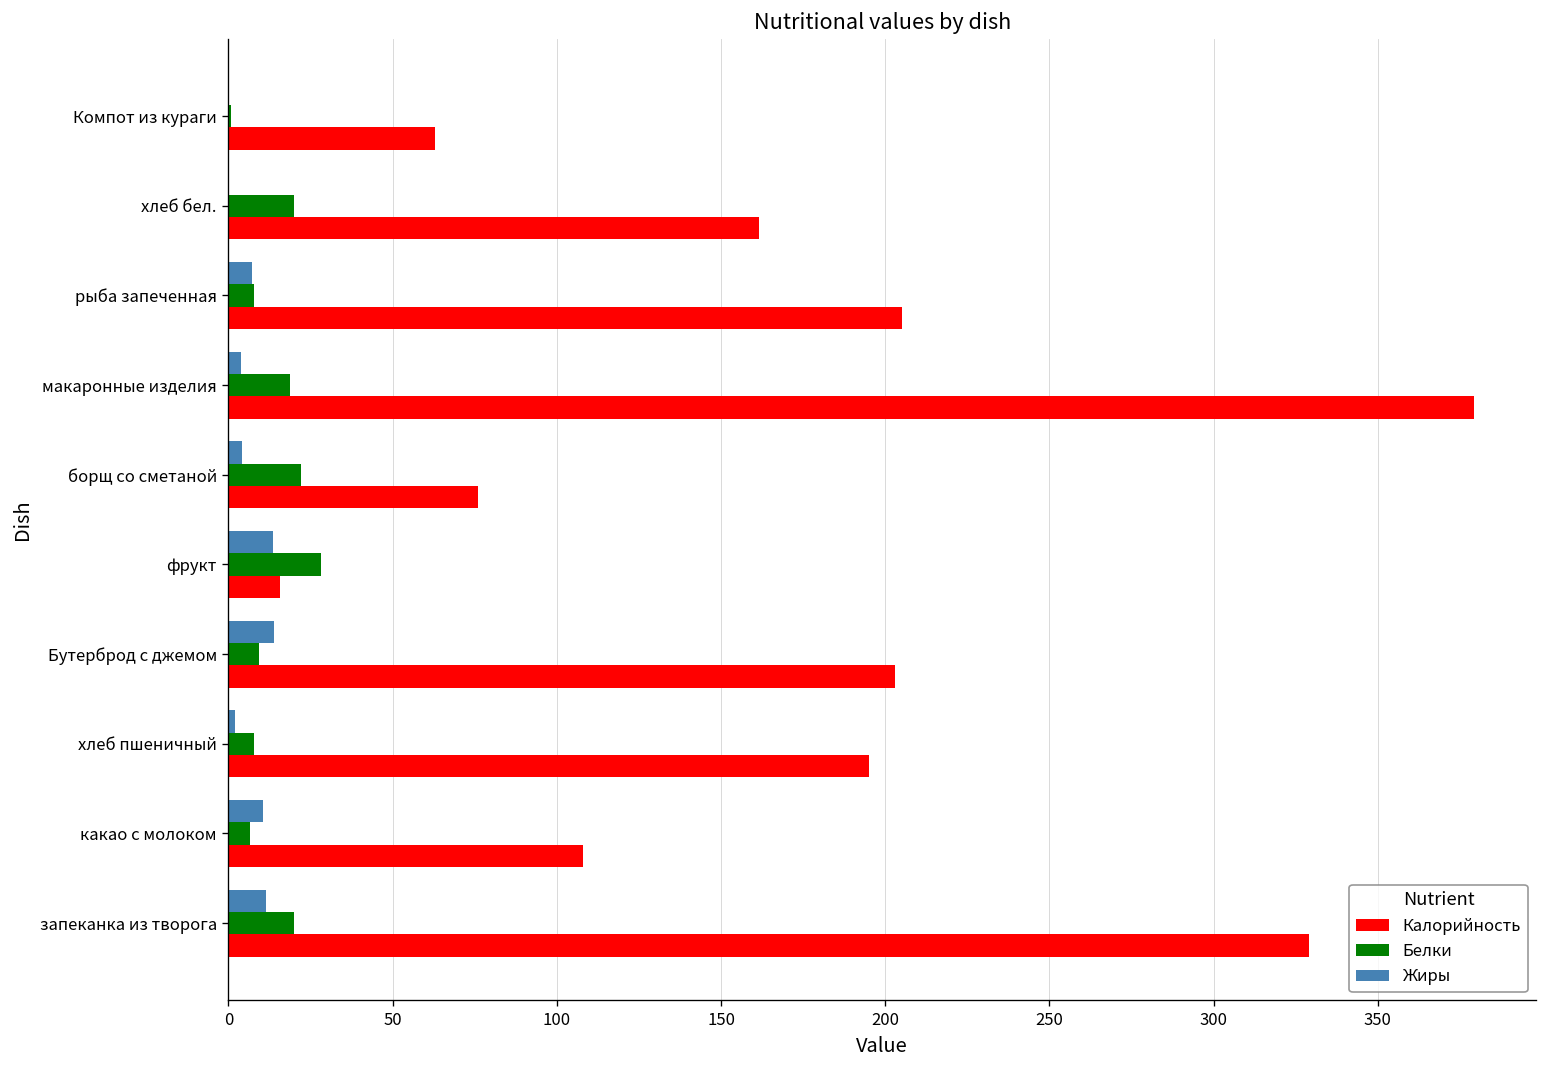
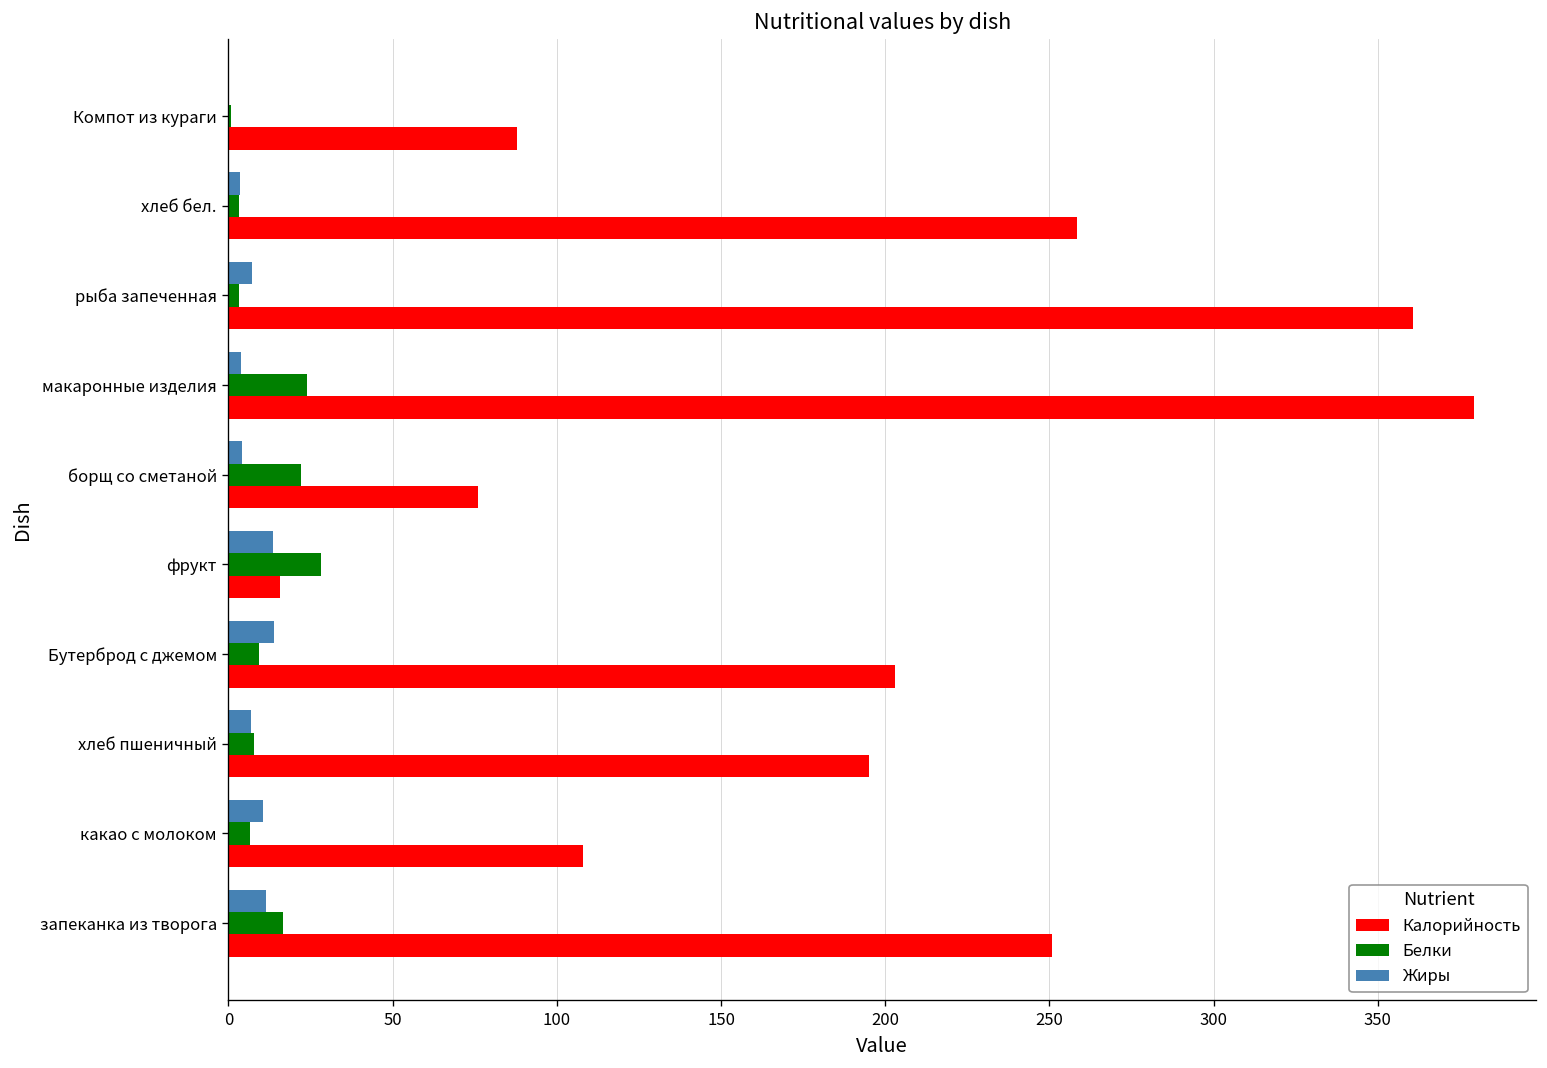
  {
    "Калорийность": {
-     "Компот из кураги": 63,
-     "хлеб бел.": 162,
-     "рыба запеченная": 205,
+     "Компот из кураги": 88,
+     "хлеб бел.": 258,
+     "рыба запеченная": 361,
      "макаронные изделия": 379,
      "борщ со сметаной": 76,
      "фрукт": 16,
      "Бутерброд с джемом": 203,
      "хлеб пшеничный": 195,
      "какао с молоком": 108,
-     "запеканка из творога": 329
+     "запеканка из творога": 251
    },
    "Белки": {
-     "хлеб бел.": 20,
-     "рыба запеченная": 8,
-     "макаронные изделия": 19,
+     "хлеб бел.": 3,
+     "рыба запеченная": 3,
+     "макаронные изделия": 24,
      "борщ со сметаной": 22,
      "фрукт": 28,
      "Бутерброд с джемом": 9,
      "хлеб пшеничный": 8,
      "какао с молоком": 7,
-     "запеканка из творога": 20
+     "запеканка из творога": 17
    },
    "Жиры": {
      "Компот из кураги": 0,
-     "хлеб бел.": 0,
+     "хлеб бел.": 3,
      "рыба запеченная": 7,
      "макаронные изделия": 4,
      "борщ со сметаной": 4,
      "фрукт": 14,
      "Бутерброд с джемом": 14,
-     "хлеб пшеничный": 2,
+     "хлеб пшеничный": 7,
      "какао с молоком": 10,
      "запеканка из творога": 12
    }
  }
